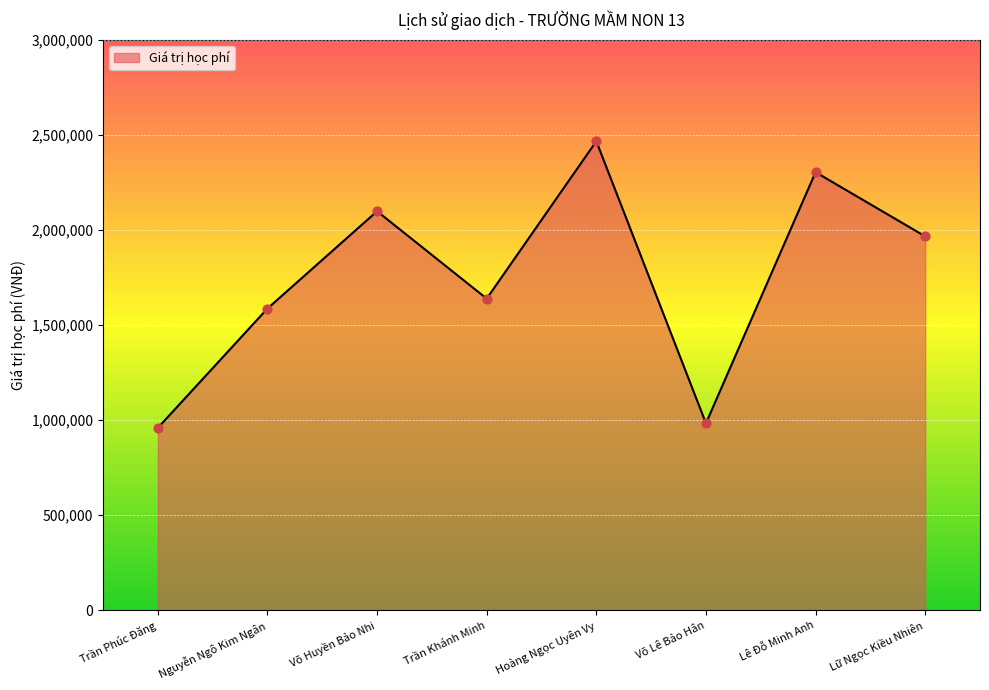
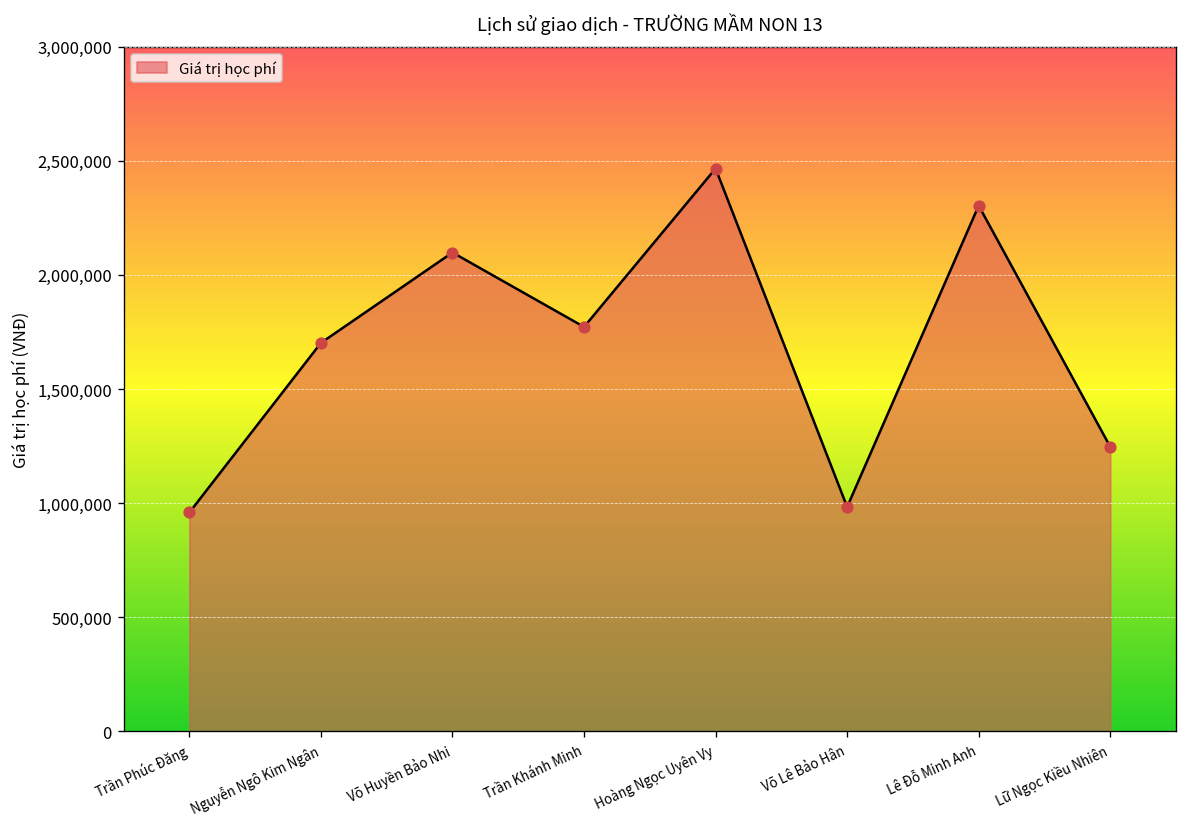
  {
    "Trần Phúc Đăng": "960,000",
-   "Nguyễn Ngô Kim Ngân": "1,590,000",
+   "Nguyễn Ngô Kim Ngân": "1,700,000",
    "Võ Huyền Bảo Nhi": "2,100,000",
-   "Trần Khánh Minh": "1,640,000",
+   "Trần Khánh Minh": "1,770,000",
    "Hoàng Ngọc Uyên Vy": "2,470,000",
    "Võ Lê Bảo Hân": "980,000",
    "Lê Đỗ Minh Anh": "2,300,000",
-   "Lữ Ngọc Kiều Nhiên": "1,970,000"
+   "Lữ Ngọc Kiều Nhiên": "1,250,000"
  }
